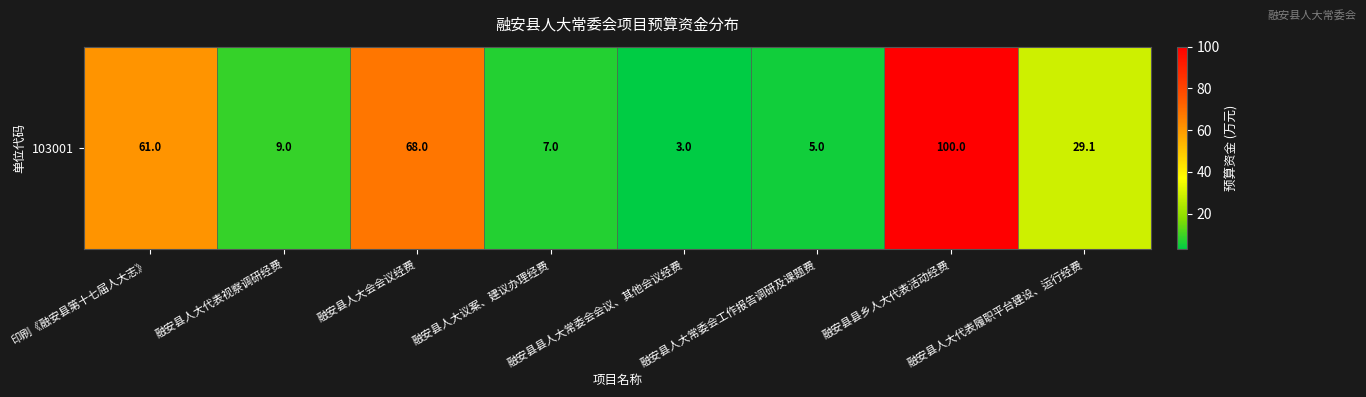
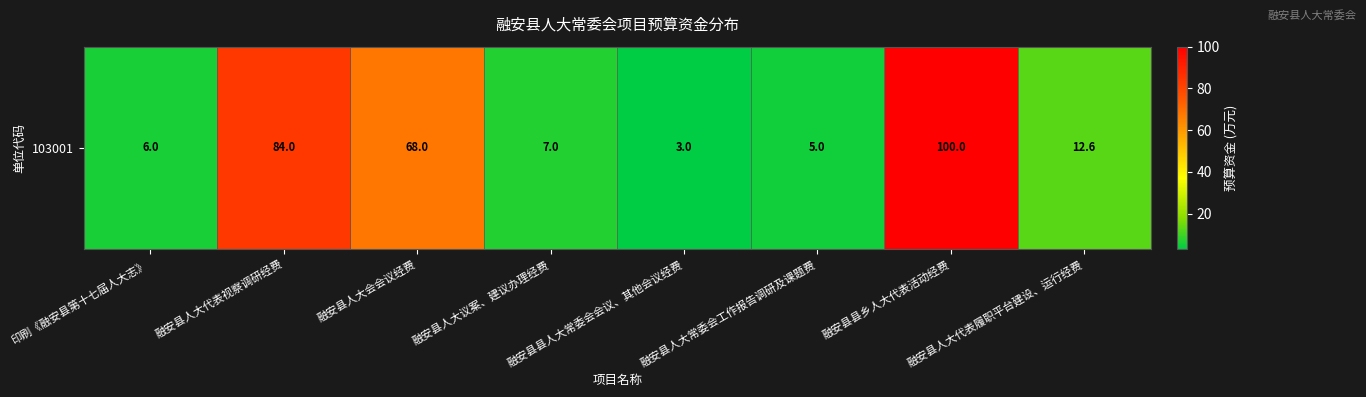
  {
    "103001": {
-     "印刷《融安县第十七届人大志》": 61.0,
-     "融安县人大代表视察调研经费": 9.0,
+     "印刷《融安县第十七届人大志》": 6.0,
+     "融安县人大代表视察调研经费": 84.0,
      "融安县人大会会议经费": 68.0,
      "融安县人大议案、建议办理经费": 7.0,
      "融安县县人大常委会会议、其他会议经费": 3.0,
      "融安县人大常委会工作报告调研及课题费": 5.0,
      "融安县县乡人大代表活动经费": 100.0,
-     "融安县人大代表履职平台建设、运行经费": 29.1
+     "融安县人大代表履职平台建设、运行经费": 12.6
    }
  }
